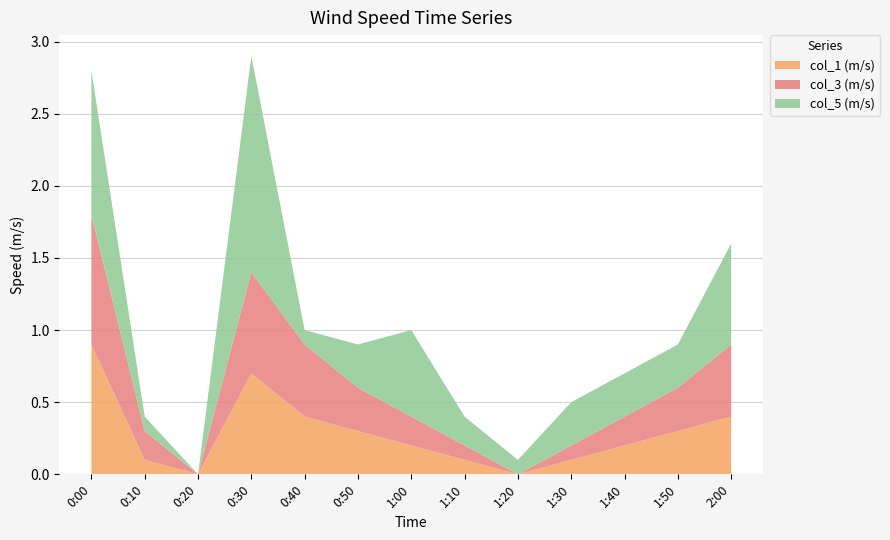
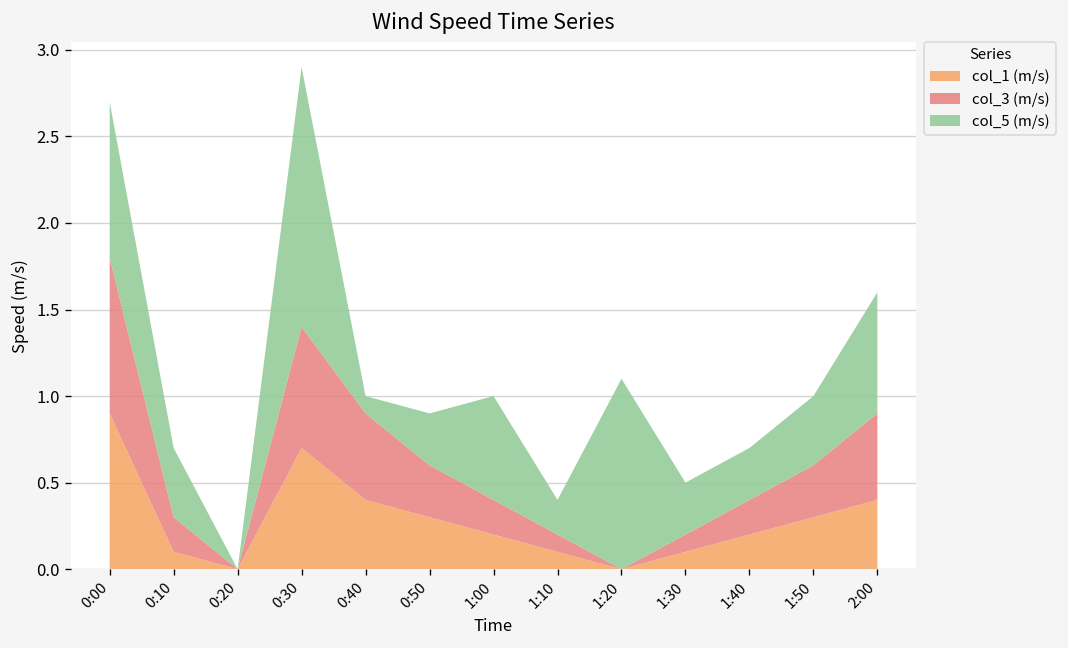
  {
    "col_5 (m/s)": {
-     "0:00": 1.0,
-     "0:10": 0.1,
+     "0:00": 0.9,
+     "0:10": 0.4,
      "0:30": 1.5,
      "0:40": 0.1,
      "0:50": 0.3,
      "1:00": 0.6,
      "1:10": 0.2,
-     "1:20": 0.1,
+     "1:20": 1.1,
      "1:30": 0.3,
      "1:40": 0.3,
-     "1:50": 0.3,
+     "1:50": 0.4,
      "2:00": 0.7
    }
  }
